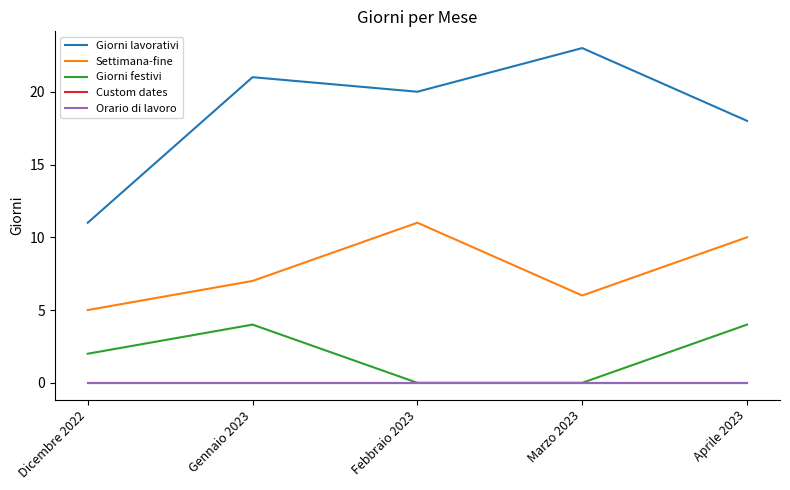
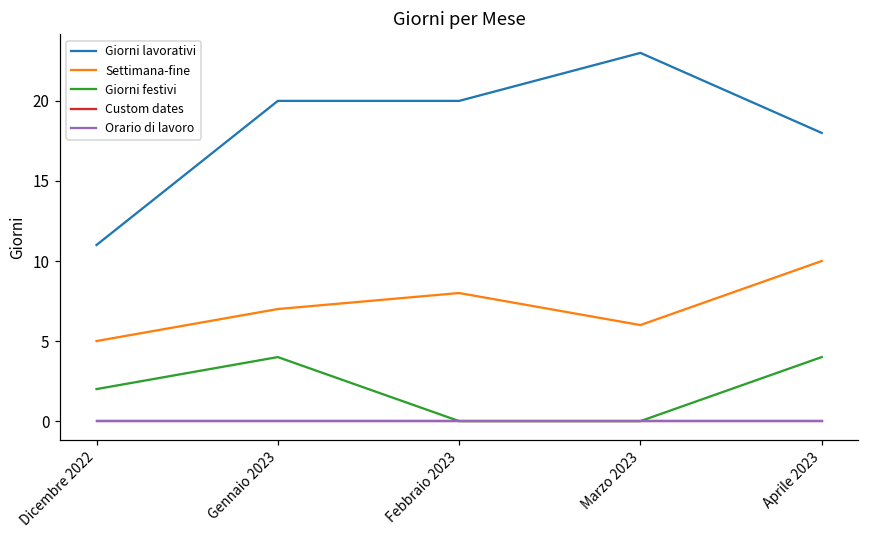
  {
    "Giorni lavorativi": {
      "Dicembre 2022": 11,
-     "Gennaio 2023": 21,
+     "Gennaio 2023": 20,
      "Febbraio 2023": 20,
      "Marzo 2023": 23,
      "Aprile 2023": 18
    },
    "Settimana-fine": {
      "Dicembre 2022": 5,
      "Gennaio 2023": 7,
-     "Febbraio 2023": 11,
+     "Febbraio 2023": 8,
      "Marzo 2023": 6,
      "Aprile 2023": 10
    },
    "Giorni festivi": {
      "Dicembre 2022": 2,
      "Gennaio 2023": 4,
      "Aprile 2023": 4
    },
    "Orario di lavoro": {
      "Dicembre 2022": 0,
      "Gennaio 2023": 0,
      "Aprile 2023": 0
    }
  }
